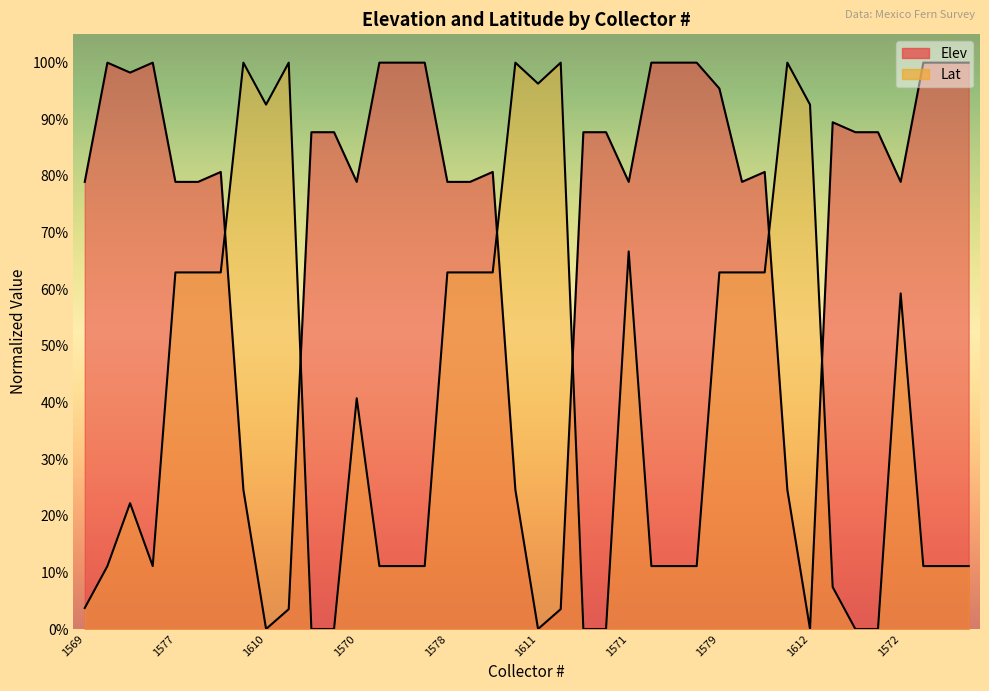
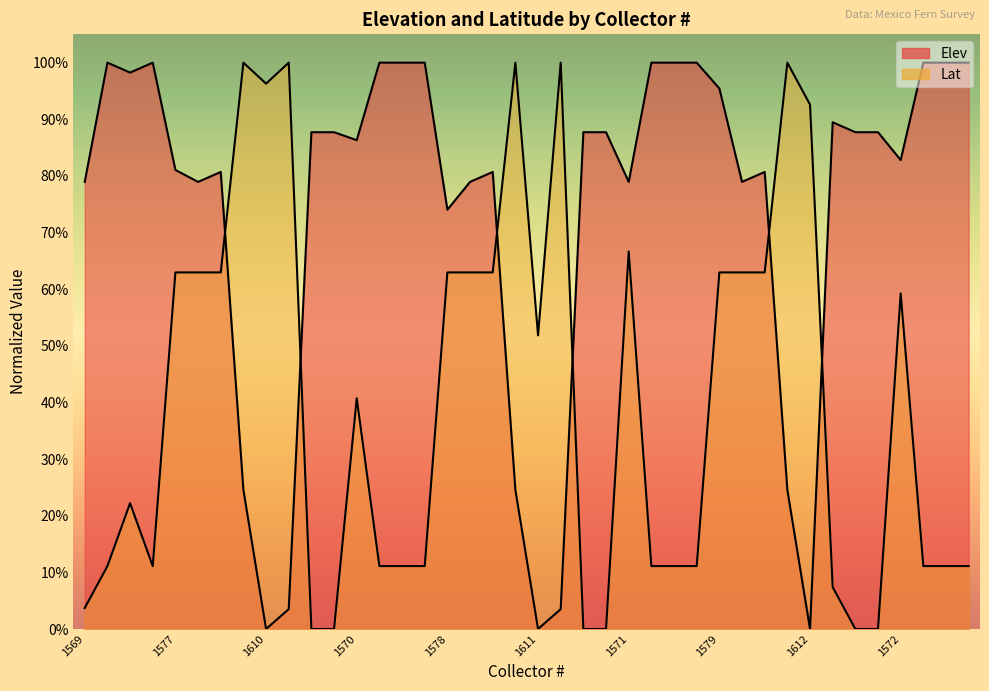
  {
    "Elev": {
      "1569": "79%",
-     "1577": "79%",
+     "1577": "81%",
      "1610": "0%",
-     "1570": "79%",
-     "1578": "79%",
+     "1570": "86%",
+     "1578": "74%",
      "1611": "0%",
      "1571": "79%",
      "1579": "95%",
      "1612": "0%",
-     "1572": "79%"
+     "1572": "83%"
    },
    "Lat": {
      "1569": "4%",
      "1577": "63%",
-     "1610": "93%",
+     "1610": "96%",
      "1570": "41%",
      "1578": "63%",
-     "1611": "96%",
+     "1611": "52%",
      "1571": "67%",
      "1579": "63%",
      "1612": "93%",
      "1572": "59%"
    }
  }
